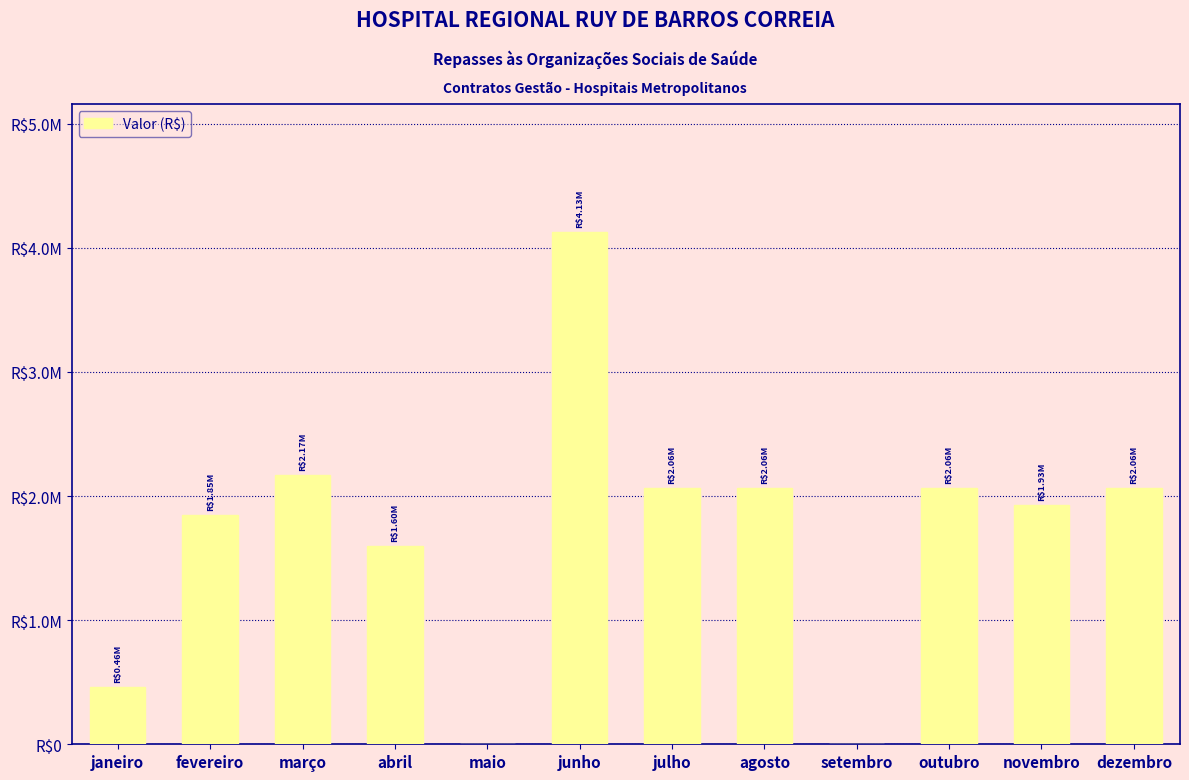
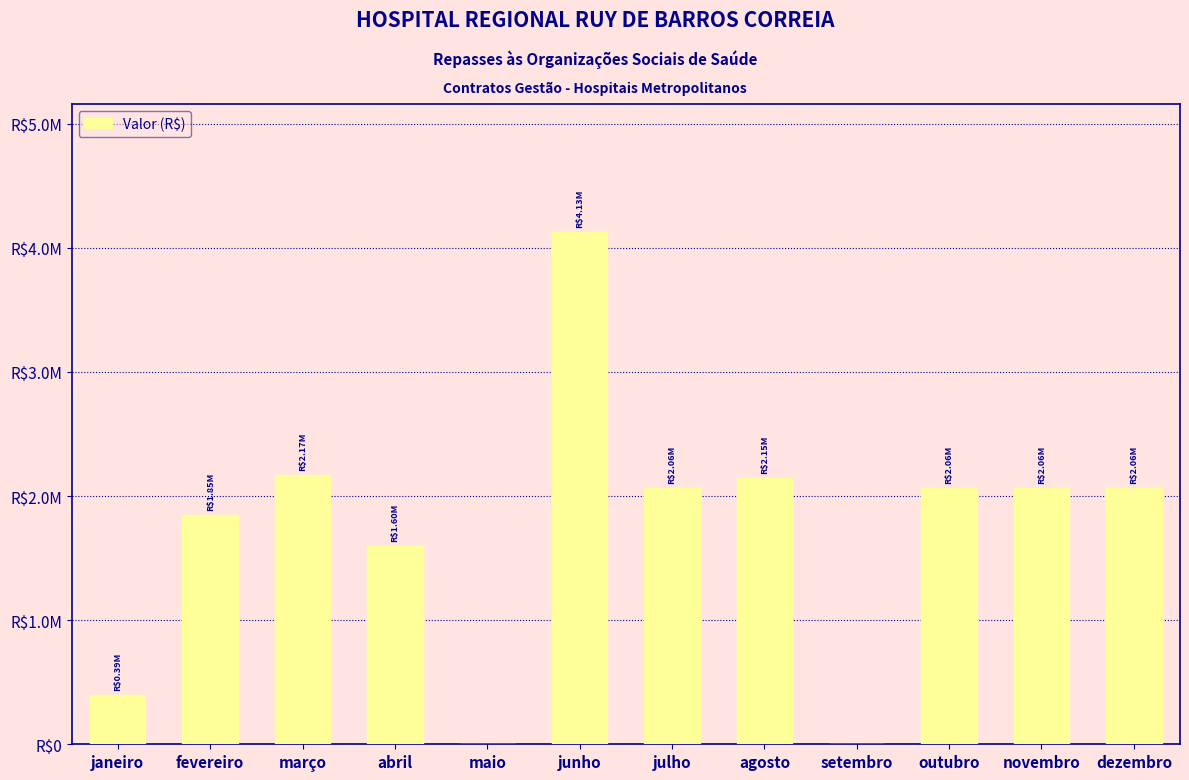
  {
-   "janeiro": "$0.46M",
+   "janeiro": "$0.39M",
    "fevereiro": "$1.85M",
    "março": "$2.17M",
    "abril": "$1.60M",
    "junho": "$4.13M",
    "julho": "$2.06M",
-   "agosto": "$2.06M",
+   "agosto": "$2.15M",
    "outubro": "$2.06M",
-   "novembro": "$1.93M",
+   "novembro": "$2.06M",
    "dezembro": "$2.06M"
  }
